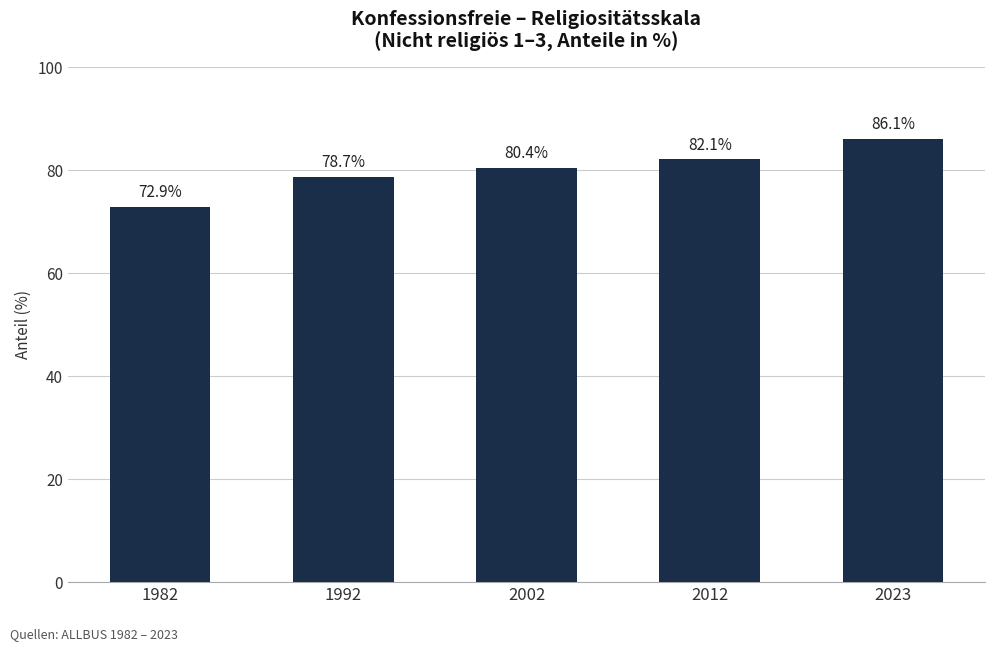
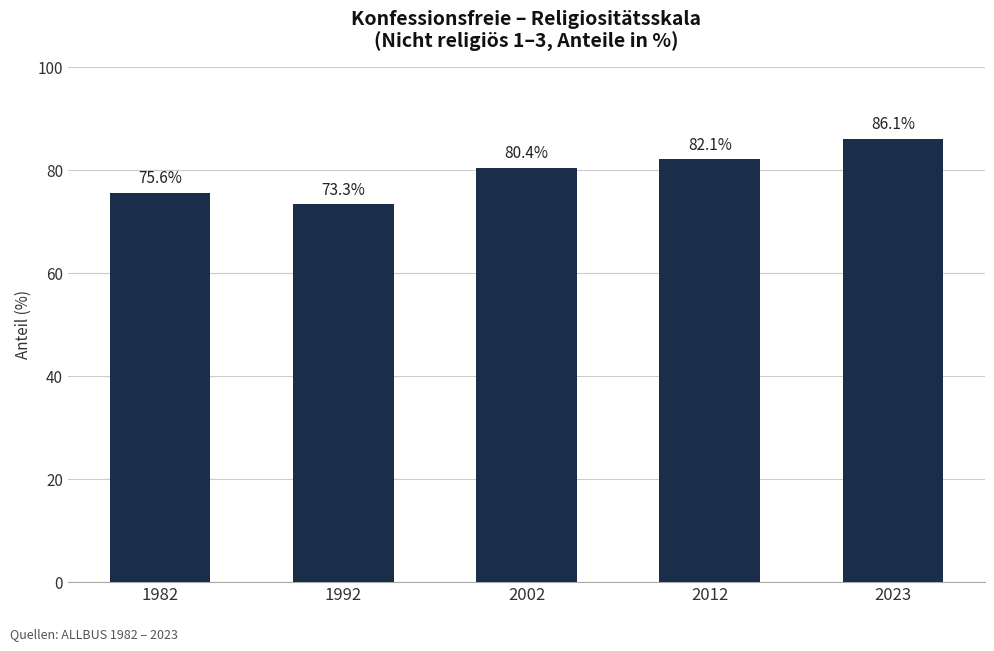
  {
-   "1982": "72.9%",
-   "1992": "78.7%",
+   "1982": "75.6%",
+   "1992": "73.3%",
    "2002": "80.4%",
    "2012": "82.1%",
    "2023": "86.1%"
  }
